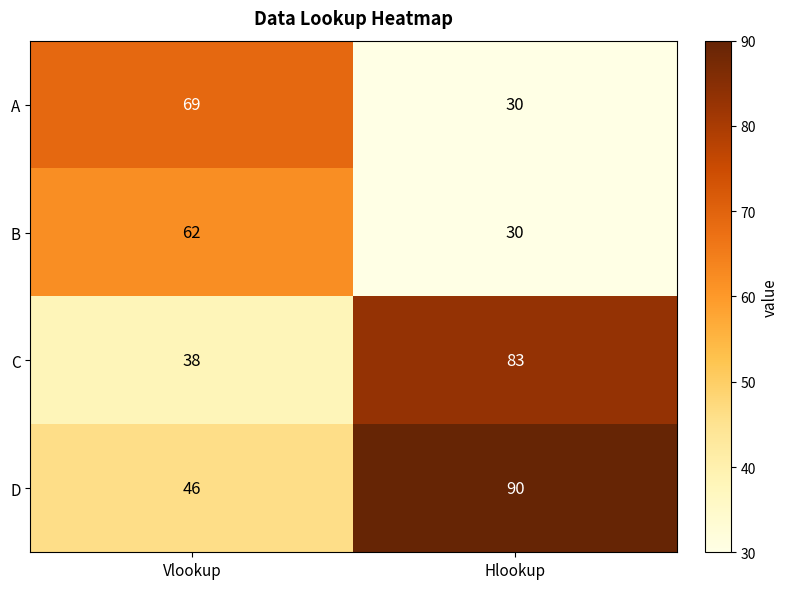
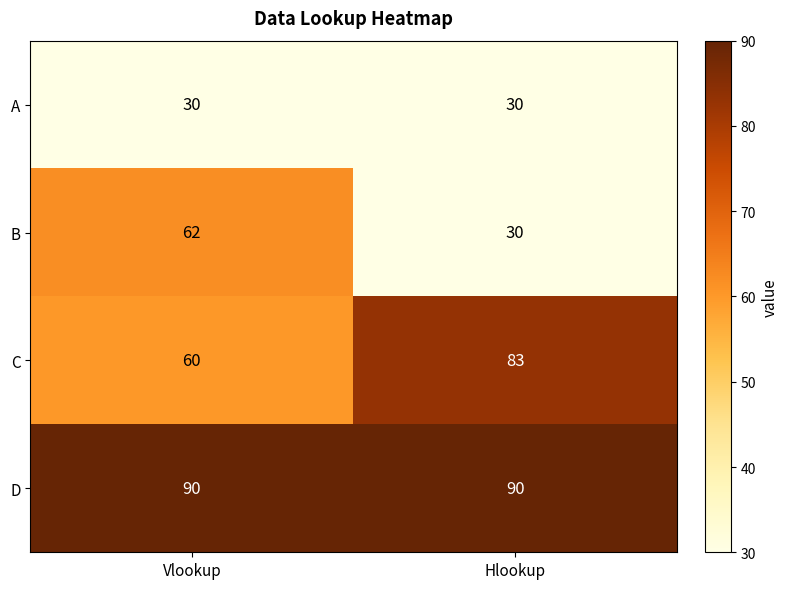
  {
    "A": {
-     "Vlookup": 69,
+     "Vlookup": 30,
      "Hlookup": 30
    },
    "B": {
      "Vlookup": 62,
      "Hlookup": 30
    },
    "C": {
-     "Vlookup": 38,
+     "Vlookup": 60,
      "Hlookup": 83
    },
    "D": {
-     "Vlookup": 46,
+     "Vlookup": 90,
      "Hlookup": 90
    }
  }
